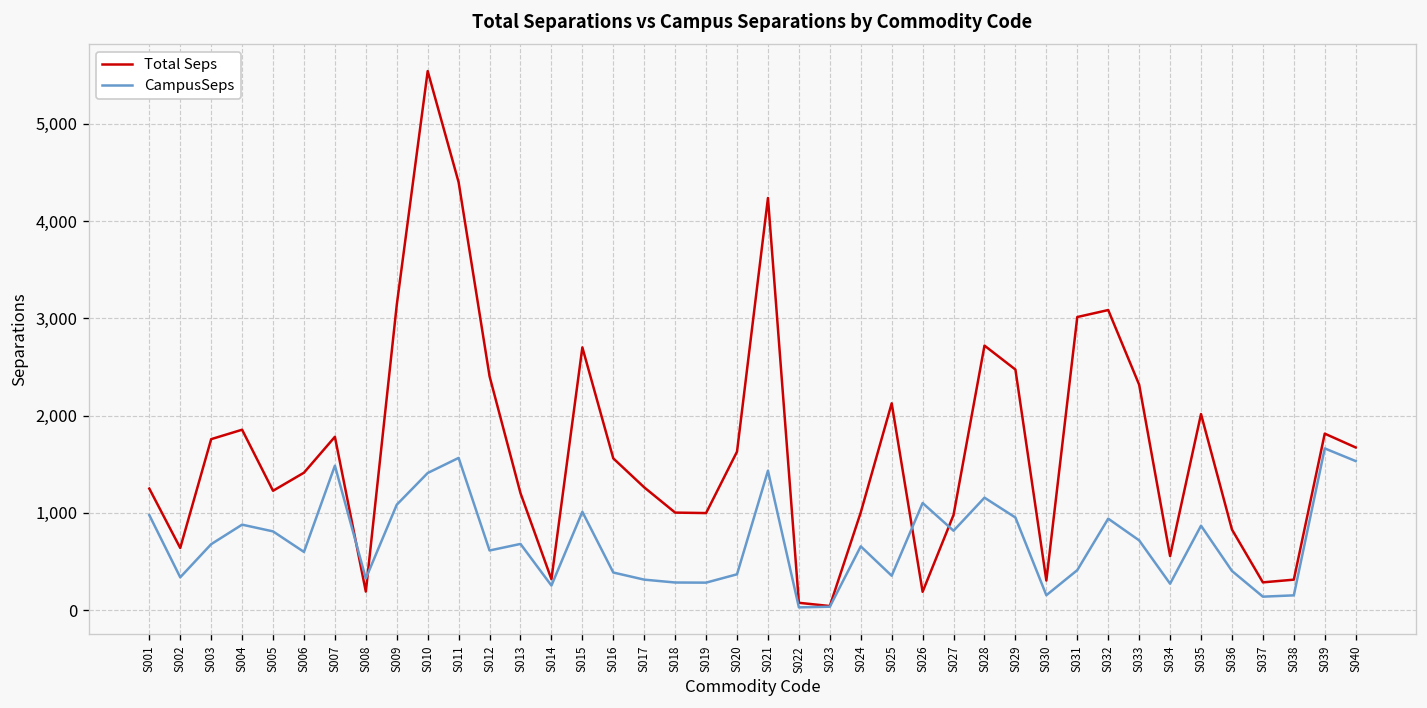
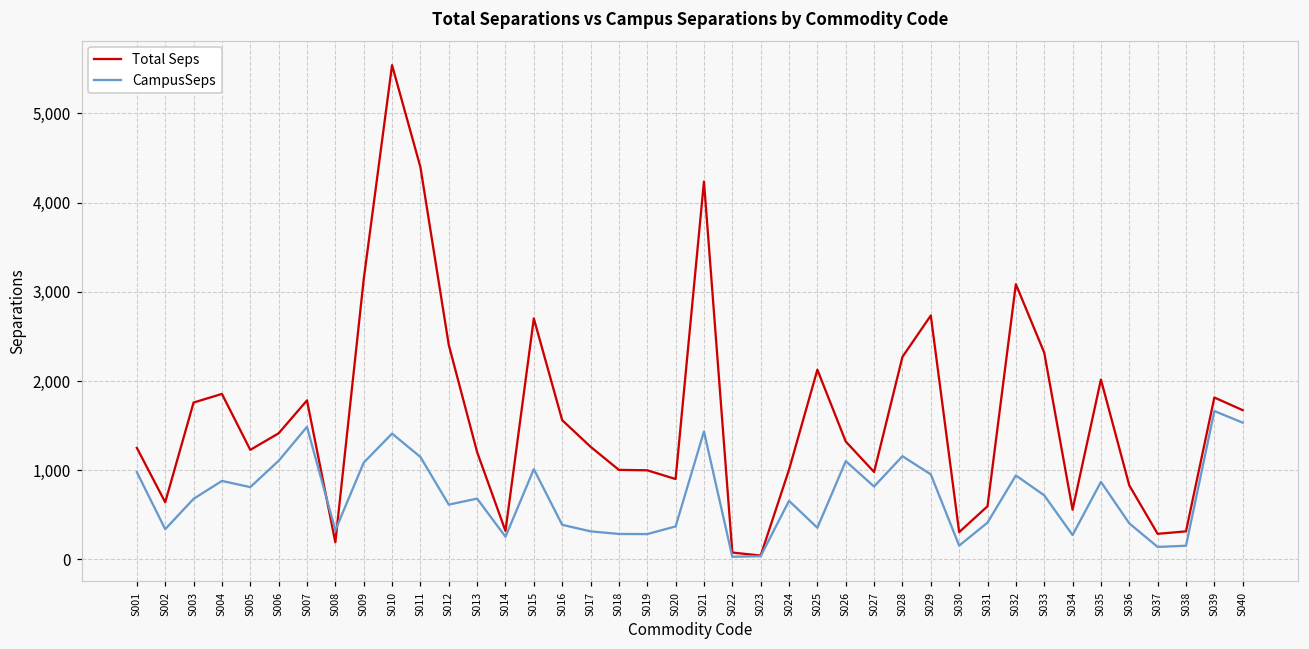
  {
    "Total Seps": {
      "S001": "1,300",
      "S002": "600",
      "S003": "1,800",
      "S004": "1,900",
      "S005": "1,200",
      "S006": "1,400",
      "S007": "1,800",
      "S008": "200",
      "S009": "3,100",
      "S010": "5,500",
      "S011": "4,400",
      "S012": "2,400",
      "S013": "1,200",
      "S014": "300",
      "S015": "2,700",
      "S016": "1,600",
      "S017": "1,300",
      "S018": "1,000",
      "S019": "1,000",
-     "S020": "1,600",
+     "S020": "900",
      "S021": "4,200",
      "S022": "100",
      "S024": "1,000",
      "S025": "2,100",
-     "S026": "200",
+     "S026": "1,300",
      "S027": "1,000",
-     "S028": "2,700",
-     "S029": "2,500",
+     "S028": "2,300",
+     "S029": "2,700",
      "S030": "300",
-     "S031": "3,000",
+     "S031": "600",
      "S032": "3,100",
      "S033": "2,300",
      "S034": "600",
      "S035": "2,000",
      "S036": "800",
      "S037": "300",
      "S038": "300",
      "S039": "1,800",
      "S040": "1,700"
    },
    "CampusSeps": {
      "S001": "1,000",
      "S002": "300",
      "S003": "700",
      "S004": "900",
      "S005": "800",
-     "S006": "600",
+     "S006": "1,100",
      "S007": "1,500",
      "S008": "300",
      "S009": "1,100",
      "S010": "1,400",
-     "S011": "1,600",
+     "S011": "1,100",
      "S012": "600",
      "S013": "700",
      "S014": "300",
      "S015": "1,000",
      "S016": "400",
      "S017": "300",
      "S018": "300",
      "S019": "300",
      "S020": "400",
      "S021": "1,400",
      "S022": "0",
      "S024": "700",
      "S025": "400",
      "S026": "1,100",
      "S027": "800",
      "S028": "1,200",
      "S029": "1,000",
      "S030": "200",
      "S031": "400",
      "S032": "900",
      "S033": "700",
      "S034": "300",
      "S035": "900",
      "S036": "400",
      "S037": "100",
      "S038": "200",
      "S039": "1,700",
      "S040": "1,500"
    }
  }
